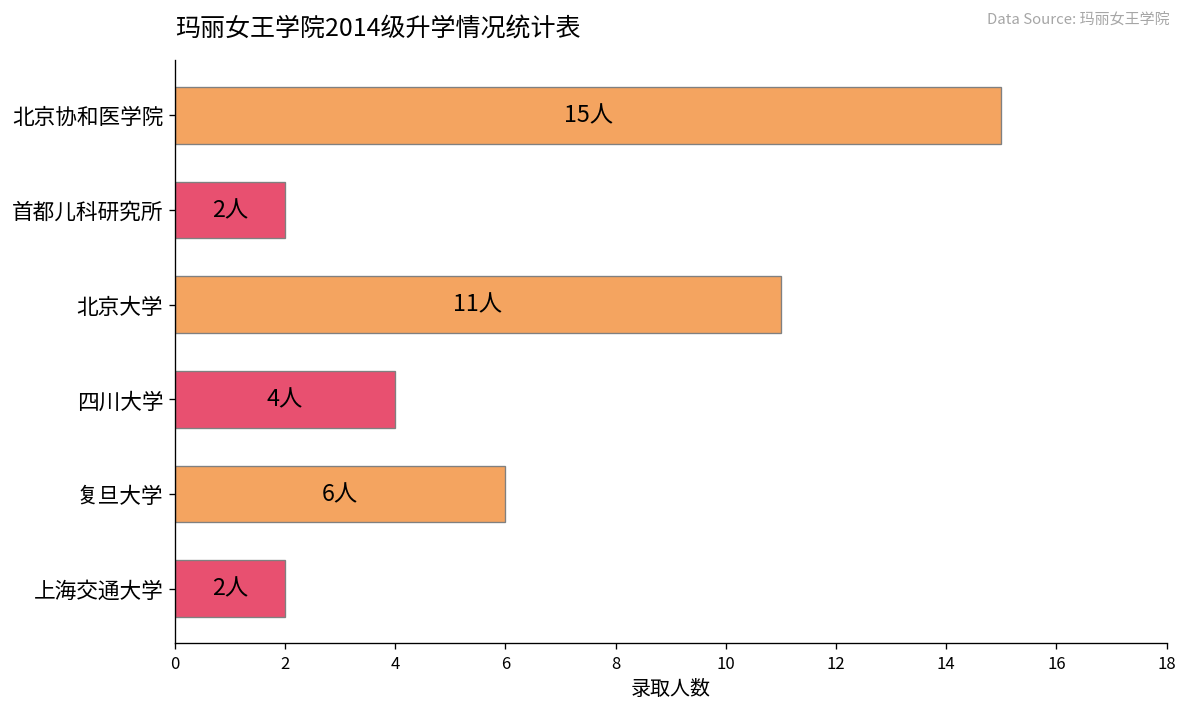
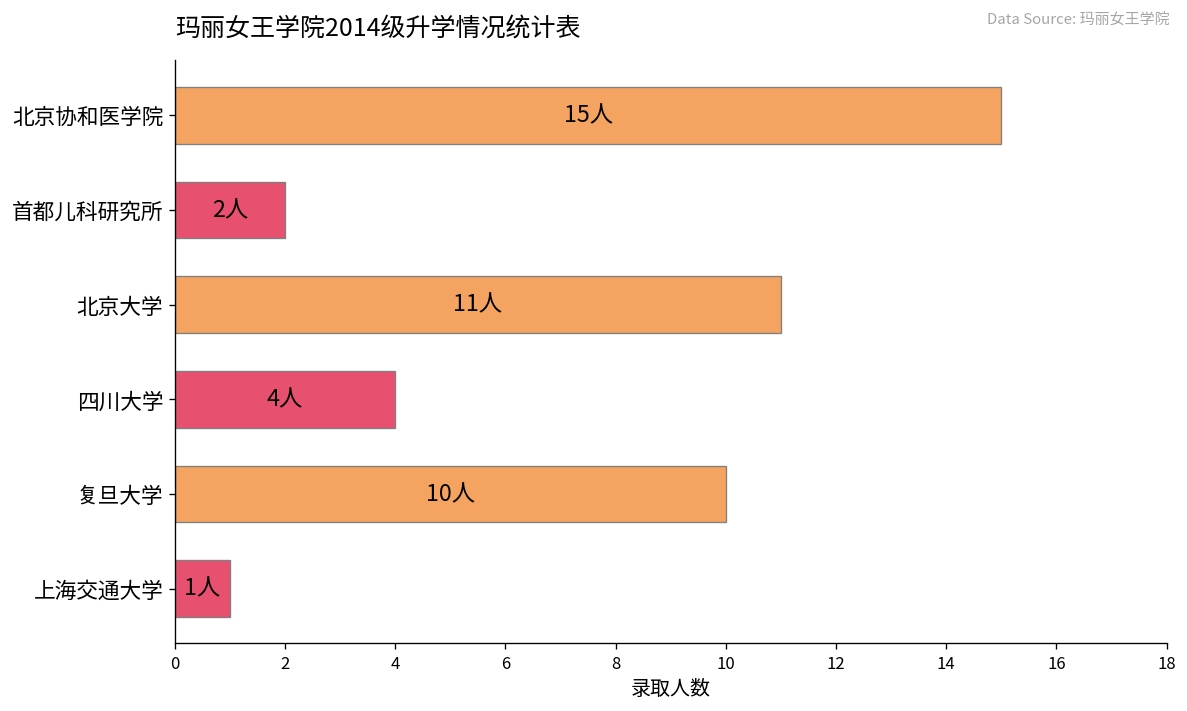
  {
    "北京协和医学院": "15人",
    "首都儿科研究所": "2人",
    "北京大学": "11人",
    "四川大学": "4人",
-   "复旦大学": "6人",
-   "上海交通大学": "2人"
+   "复旦大学": "10人",
+   "上海交通大学": "1人"
  }
